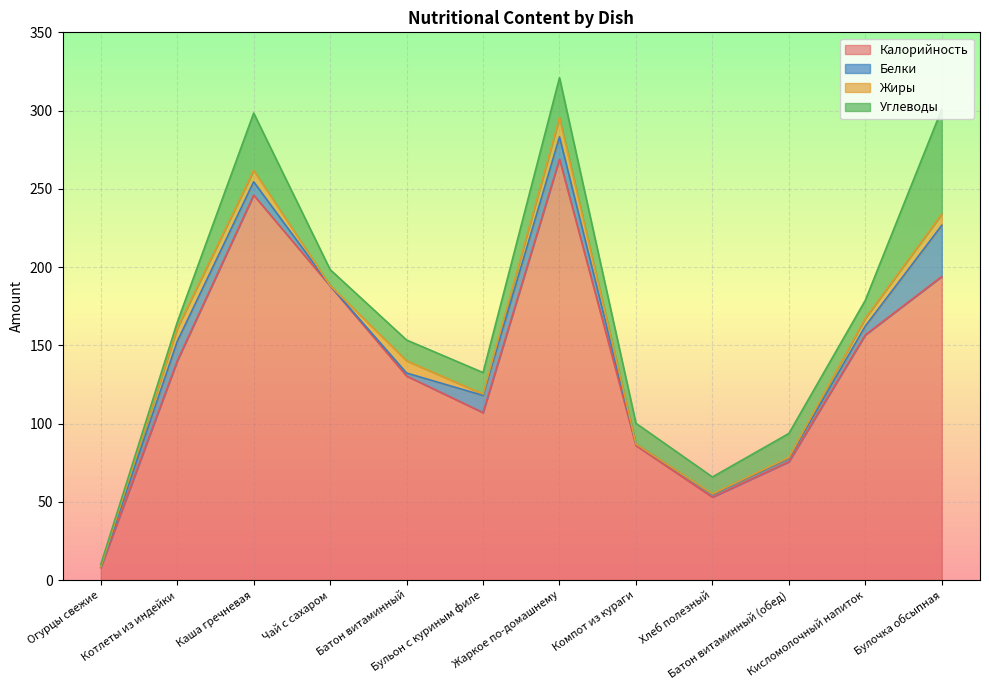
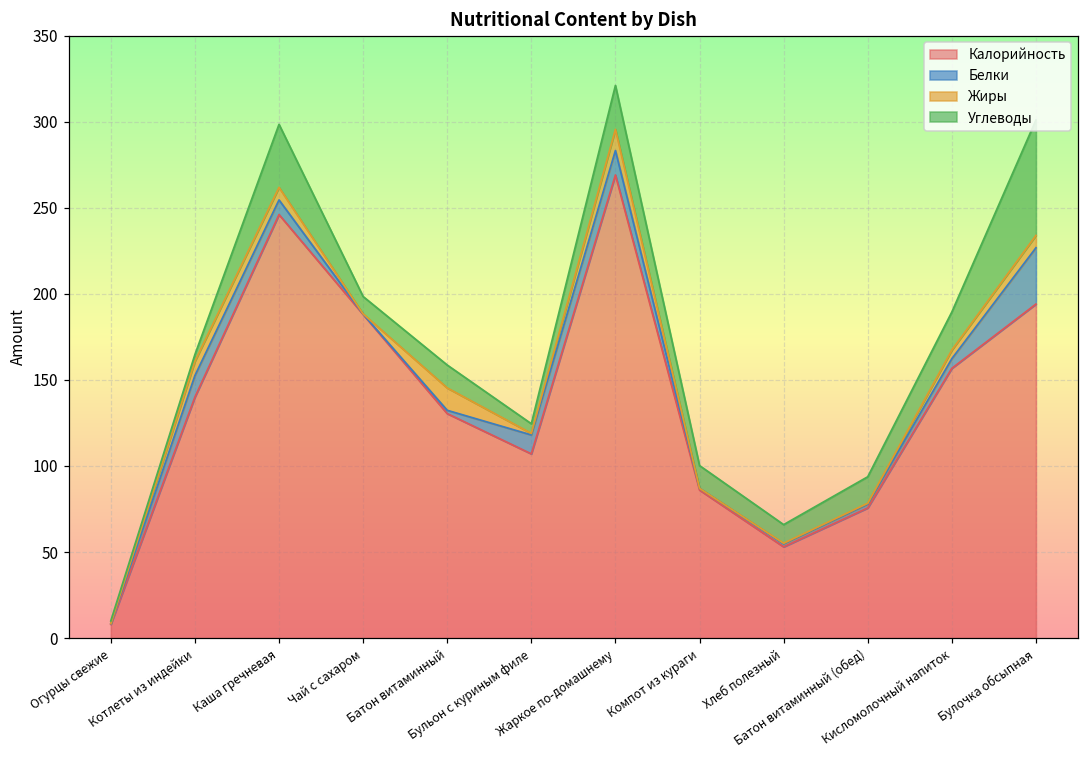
  {
    "Калорийность": {
      "Котлеты из индейки": 140,
      "Каша гречневая": 246,
      "Батон витаминный": 130,
      "Бульон с куриным филе": 107,
      "Жаркое по-домашнему": 269,
      "Хлеб полезный": 53,
      "Батон витаминный (обед)": 76,
      "Кисломолочный напиток": 157,
      "Булочка обсыпная": 194
    },
    "Белки": {
      "Котлеты из индейки": 13,
      "Каша гречневая": 9,
      "Батон витаминный": 2,
      "Жаркое по-домашнему": 14,
      "Кисломолочный напиток": 6,
      "Булочка обсыпная": 33
    },
    "Жиры": {
      "Котлеты из индейки": 8,
      "Каша гречневая": 7,
-     "Батон витаминный": 8,
+     "Батон витаминный": 13,
      "Жаркое по-домашнему": 12,
      "Кисломолочный напиток": 5,
      "Булочка обсыпная": 7
    },
    "Углеводы": {
      "Котлеты из индейки": 4,
      "Каша гречневая": 37,
      "Чай с сахаром": 10,
      "Батон витаминный": 13,
-     "Бульон с куриным филе": 14,
+     "Бульон с куриным филе": 6,
      "Жаркое по-домашнему": 26,
      "Компот из кураги": 13,
      "Хлеб полезный": 11,
      "Батон витаминный (обед)": 15,
-     "Кисломолочный напиток": 12
+     "Кисломолочный напиток": 22
    }
  }
